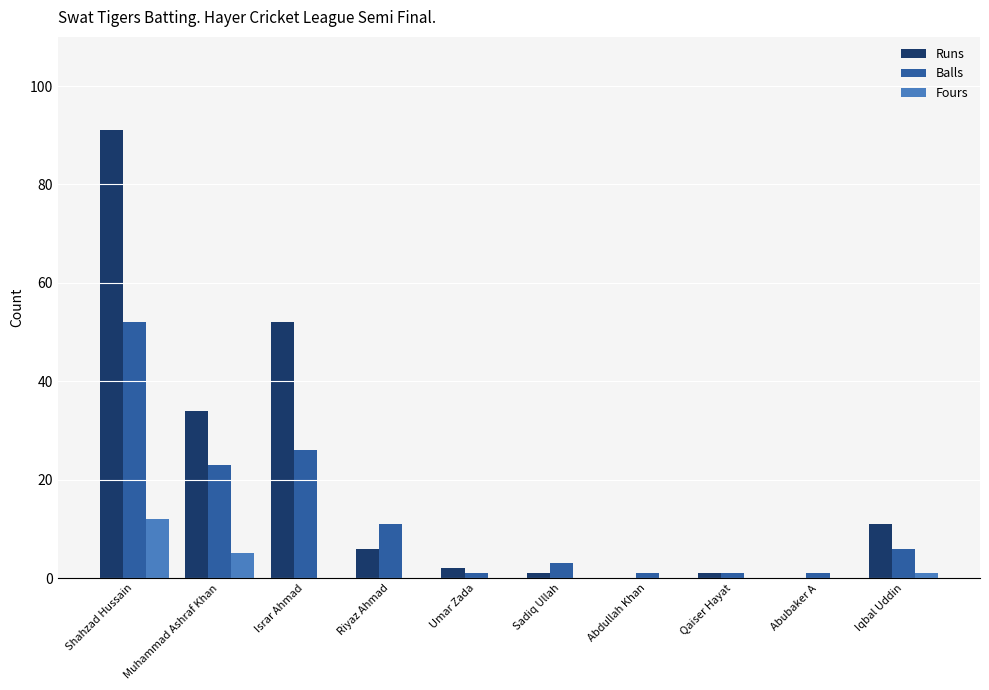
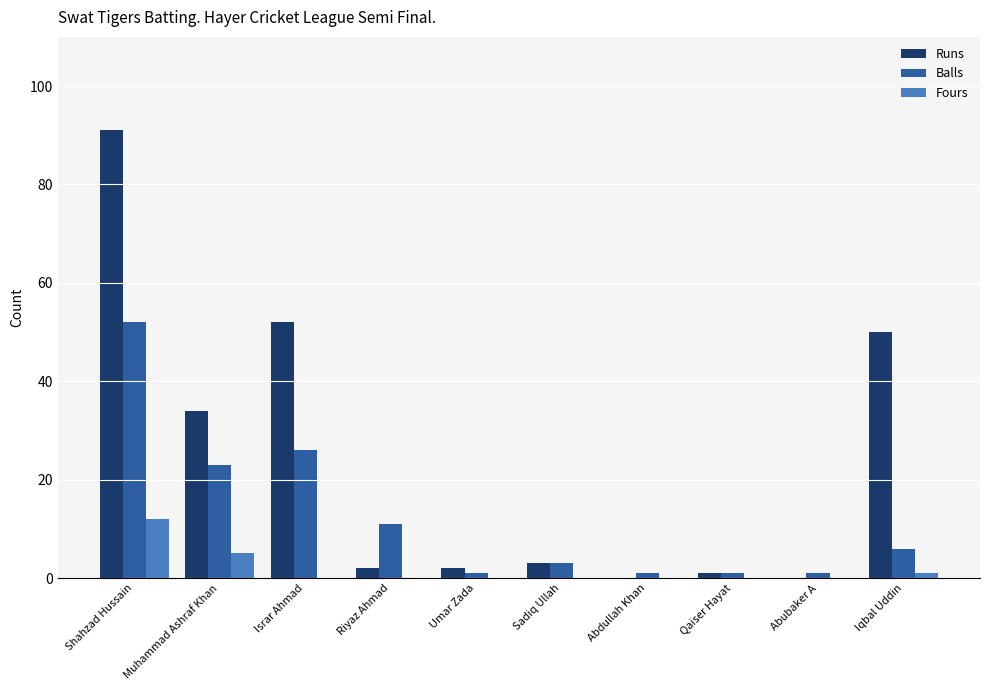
  {
    "Runs": {
      "Shahzad Hussain": 91,
      "Muhammad Ashraf Khan": 34,
      "Israr Ahmad": 52,
-     "Riyaz Ahmad": 6,
+     "Riyaz Ahmad": 2,
      "Umar Zada": 2,
-     "Sadiq Ullah": 1,
+     "Sadiq Ullah": 3,
      "Abdullah Khan": 0,
      "Qaiser Hayat": 1,
      "Abubaker A": 0,
-     "Iqbal Uddin": 11
+     "Iqbal Uddin": 50
    }
  }
